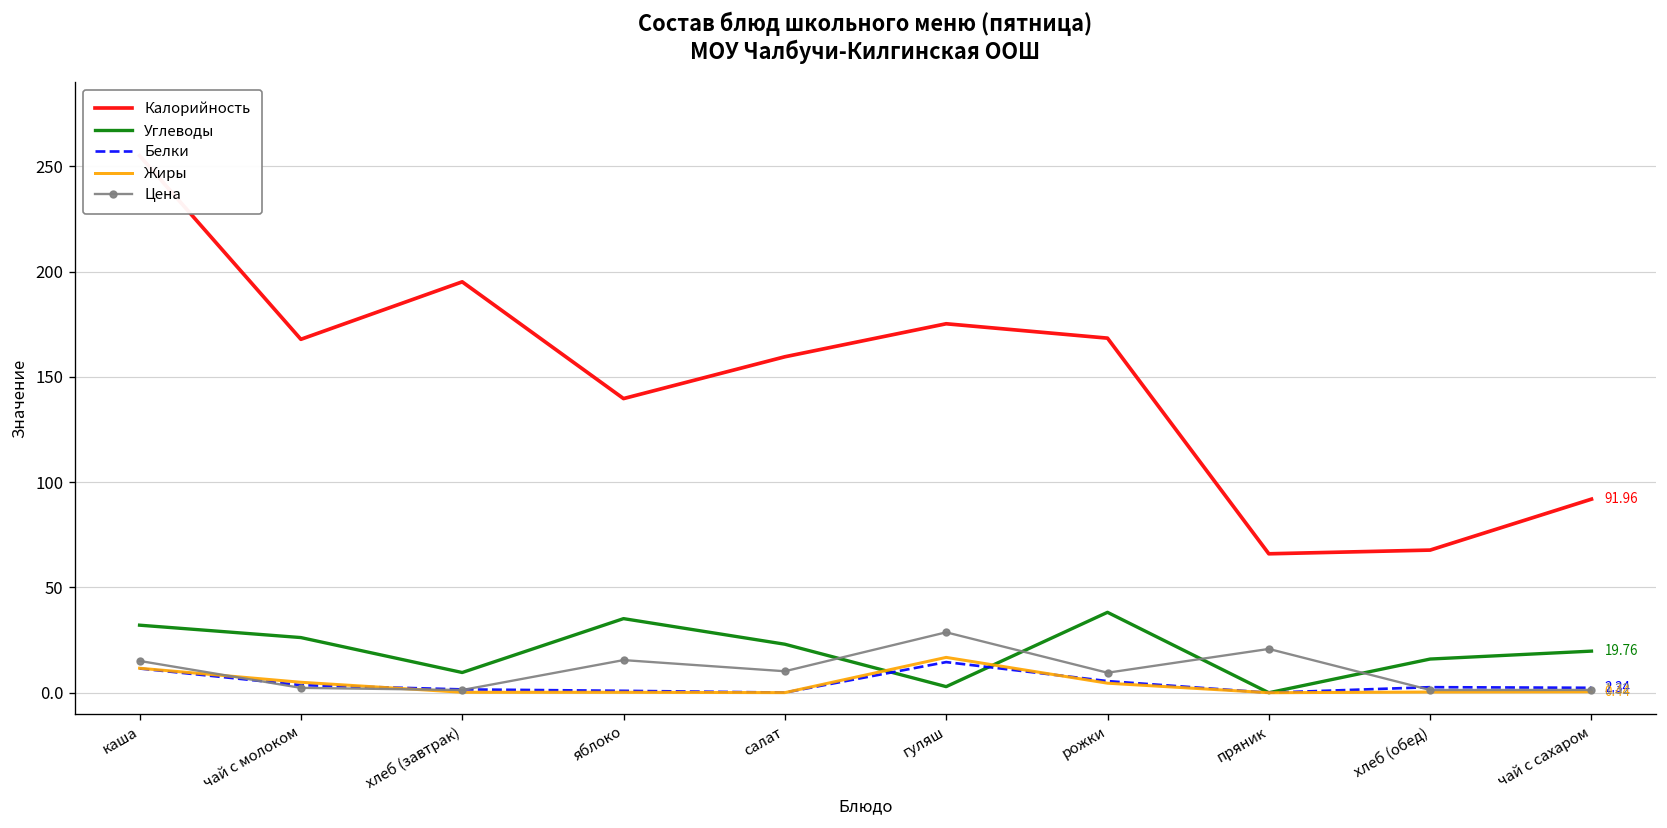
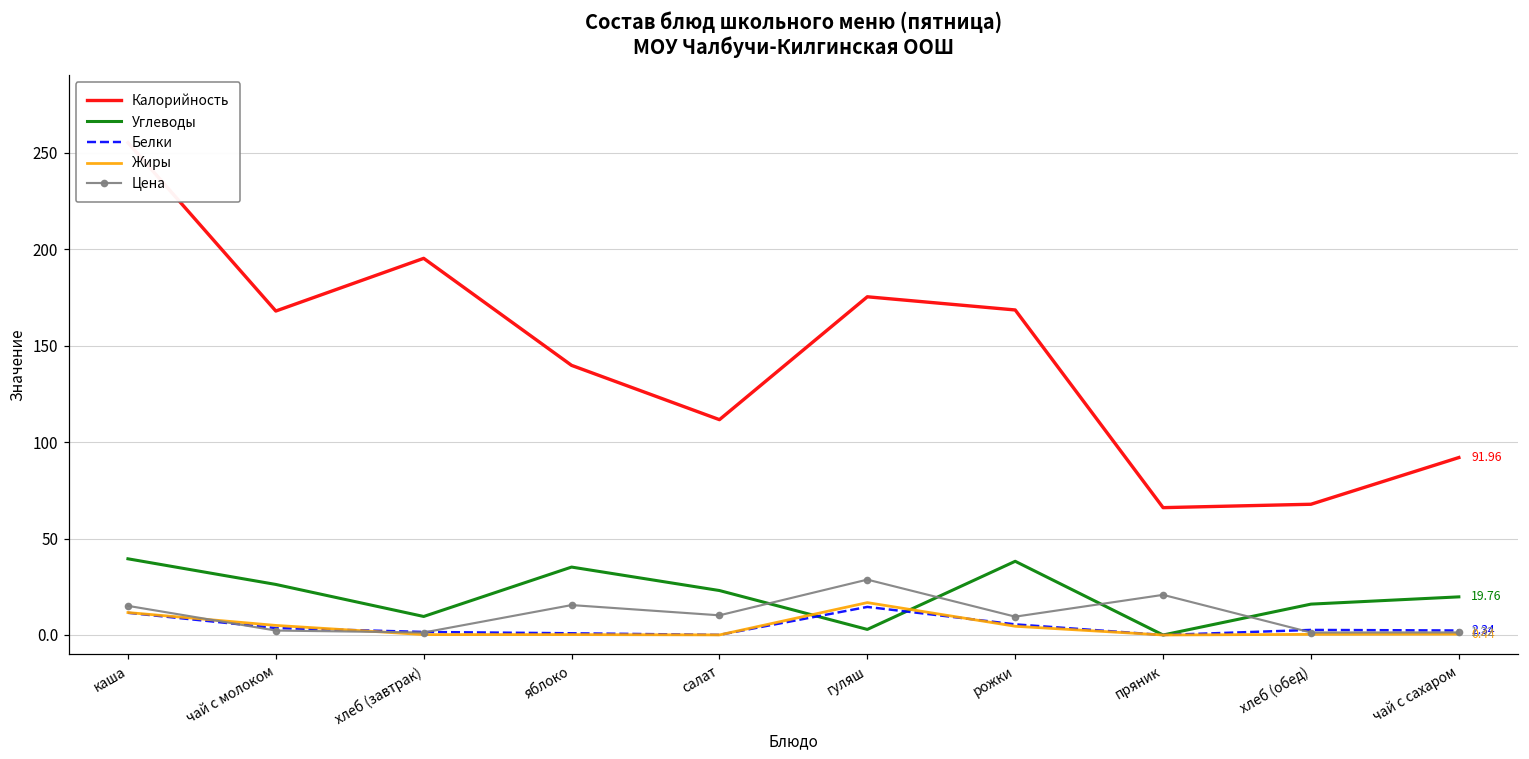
  {
    "Калорийность": {
      "чай с молоком": 168,
      "хлеб (завтрак)": 195,
      "яблоко": 140,
-     "салат": 160,
+     "салат": 112,
      "гуляш": 175,
      "рожки": 168,
      "пряник": 66,
      "хлеб (обед)": 68
    },
    "Углеводы": {
-     "каша": 32,
+     "каша": 39,
      "чай с молоком": 26,
      "хлеб (завтрак)": 10,
      "яблоко": 35,
      "салат": 23,
      "гуляш": 3,
      "рожки": 38,
      "хлеб (обед)": 16
    },
    "Белки": {
      "гуляш": 15
    },
    "Жиры": {
      "гуляш": 17
    },
    "Цена": {
      "каша": 15,
      "яблоко": 16,
      "салат": 10,
      "гуляш": 29,
      "рожки": 10,
      "пряник": 21
    }
  }
